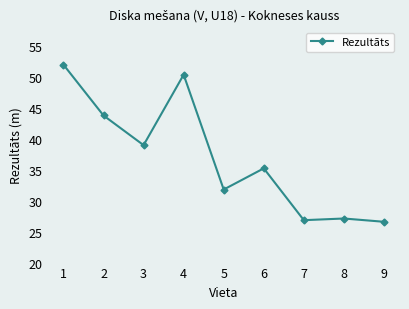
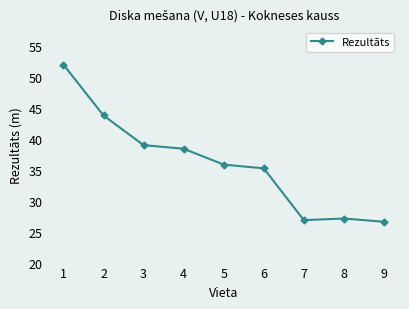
  {
    "1": 52,
    "2": 44,
    "3": 39,
-   "4": 50,
-   "5": 32,
+   "4": 38,
+   "5": 36,
    "6": 35,
    "7": 27,
    "8": 27,
    "9": 27
  }
